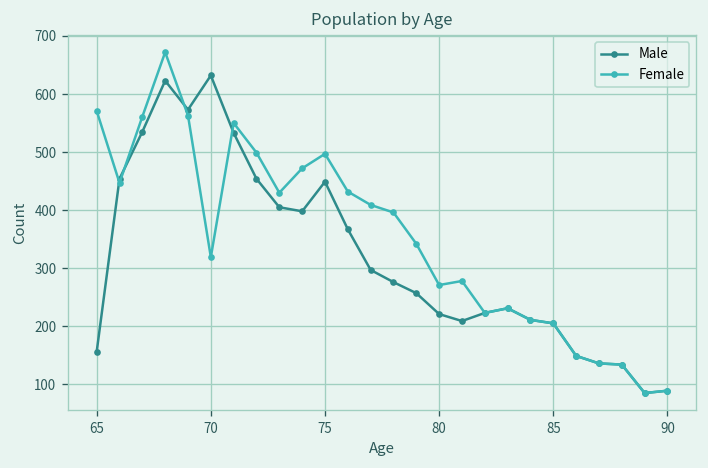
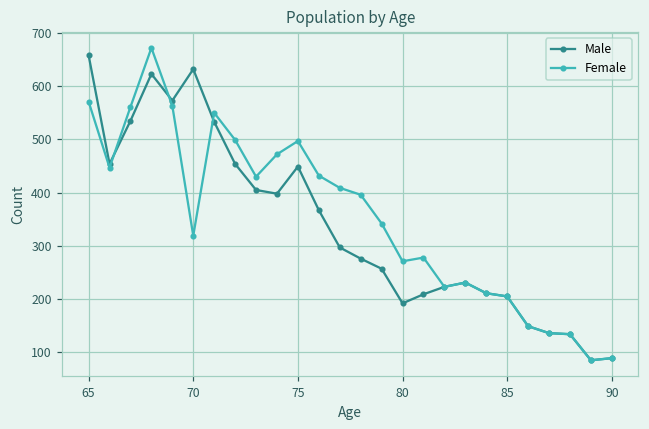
  {
    "Male": {
-     "65": 160,
+     "65": 660,
      "70": 630,
      "75": 450,
-     "80": 220
+     "80": 190
    },
    "Female": {
      "65": 570,
      "70": 320,
      "75": 500,
      "80": 270
    }
  }
